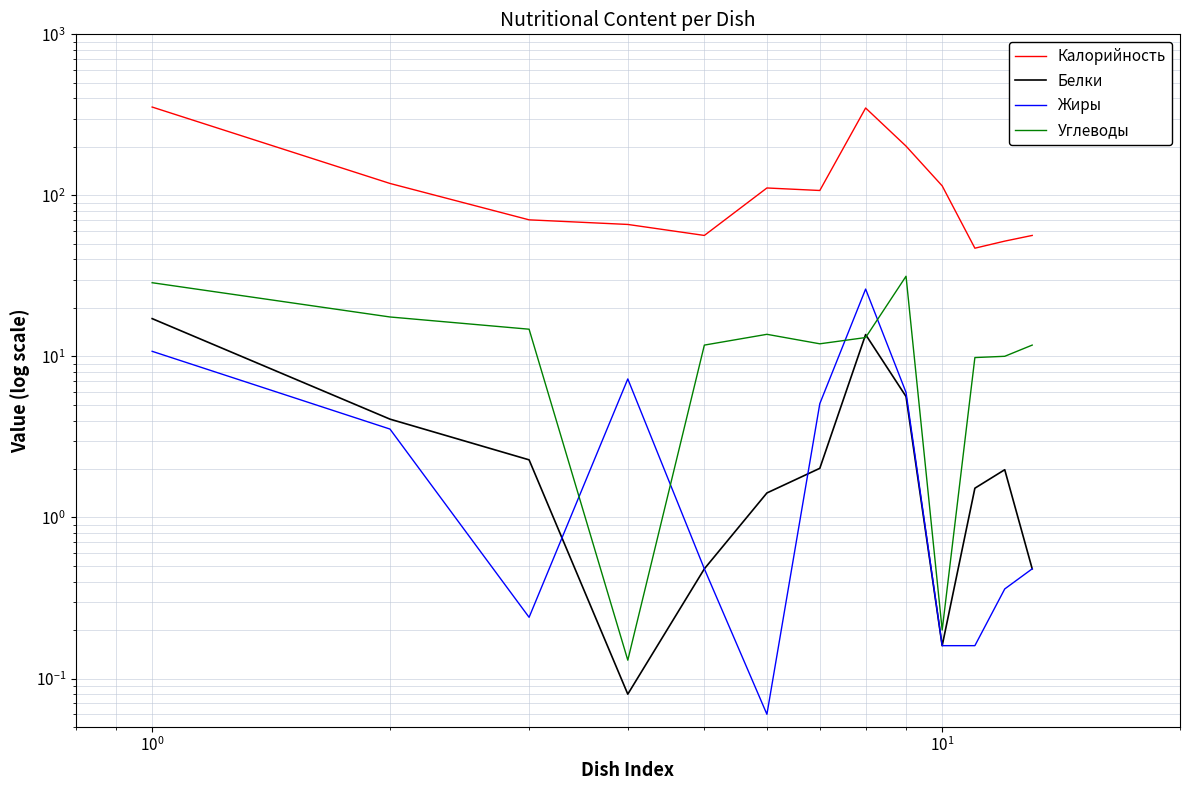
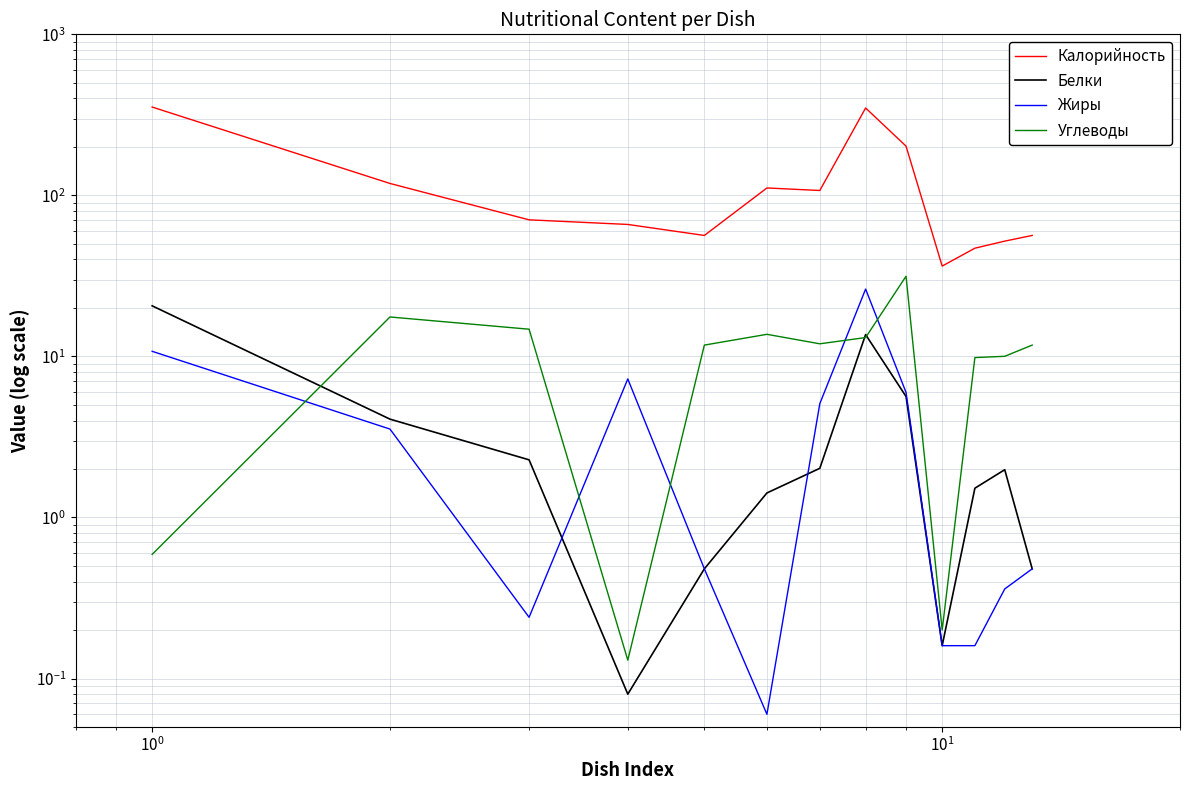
  {
    "Калорийность": {
      "10^0": 350,
-     "10^1": 110
+     "10^1": 36
    },
    "Белки": {
-     "10^0": 17
+     "10^0": 21
    },
    "Жиры": {
      "10^0": 11
    },
    "Углеводы": {
-     "10^0": 29,
+     "10^0": 0.59,
      "10^1": 0.20
    }
  }
